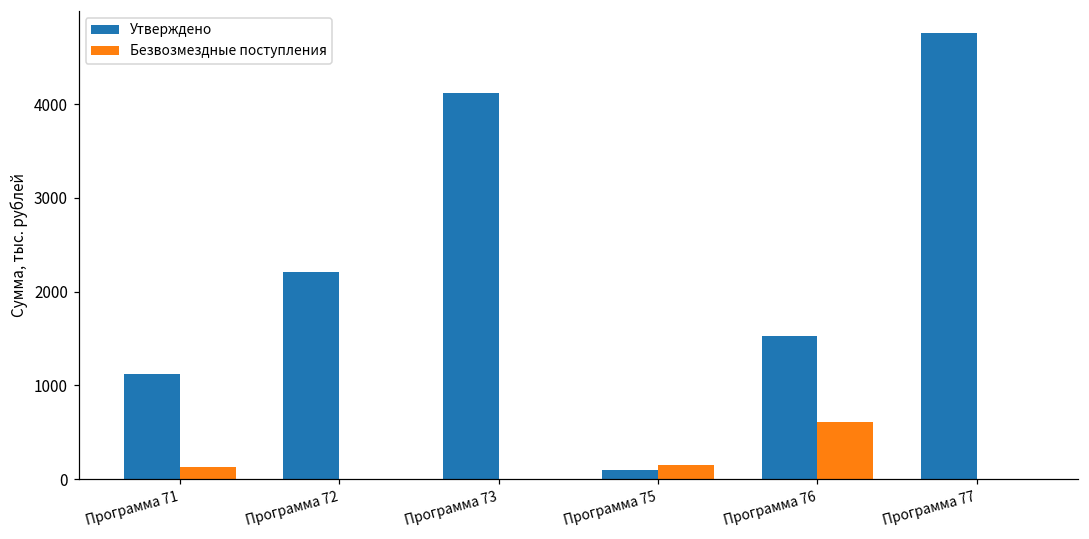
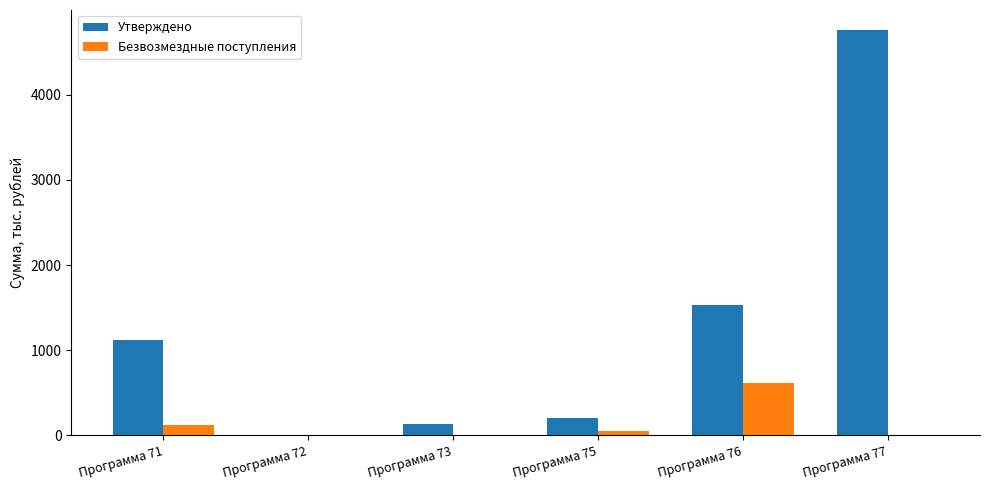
  {
    "Утверждено": {
      "Программа 71": 1100,
-     "Программа 72": 2200,
-     "Программа 73": 4100,
-     "Программа 75": 100,
+     "Программа 72": 0,
+     "Программа 73": 100,
+     "Программа 75": 200,
      "Программа 76": 1500,
      "Программа 77": 4800
    },
    "Безвозмездные поступления": {
      "Программа 71": 100,
      "Программа 72": 0,
      "Программа 73": 0,
-     "Программа 75": 150,
+     "Программа 75": 50,
      "Программа 76": 600,
      "Программа 77": 0
    }
  }
